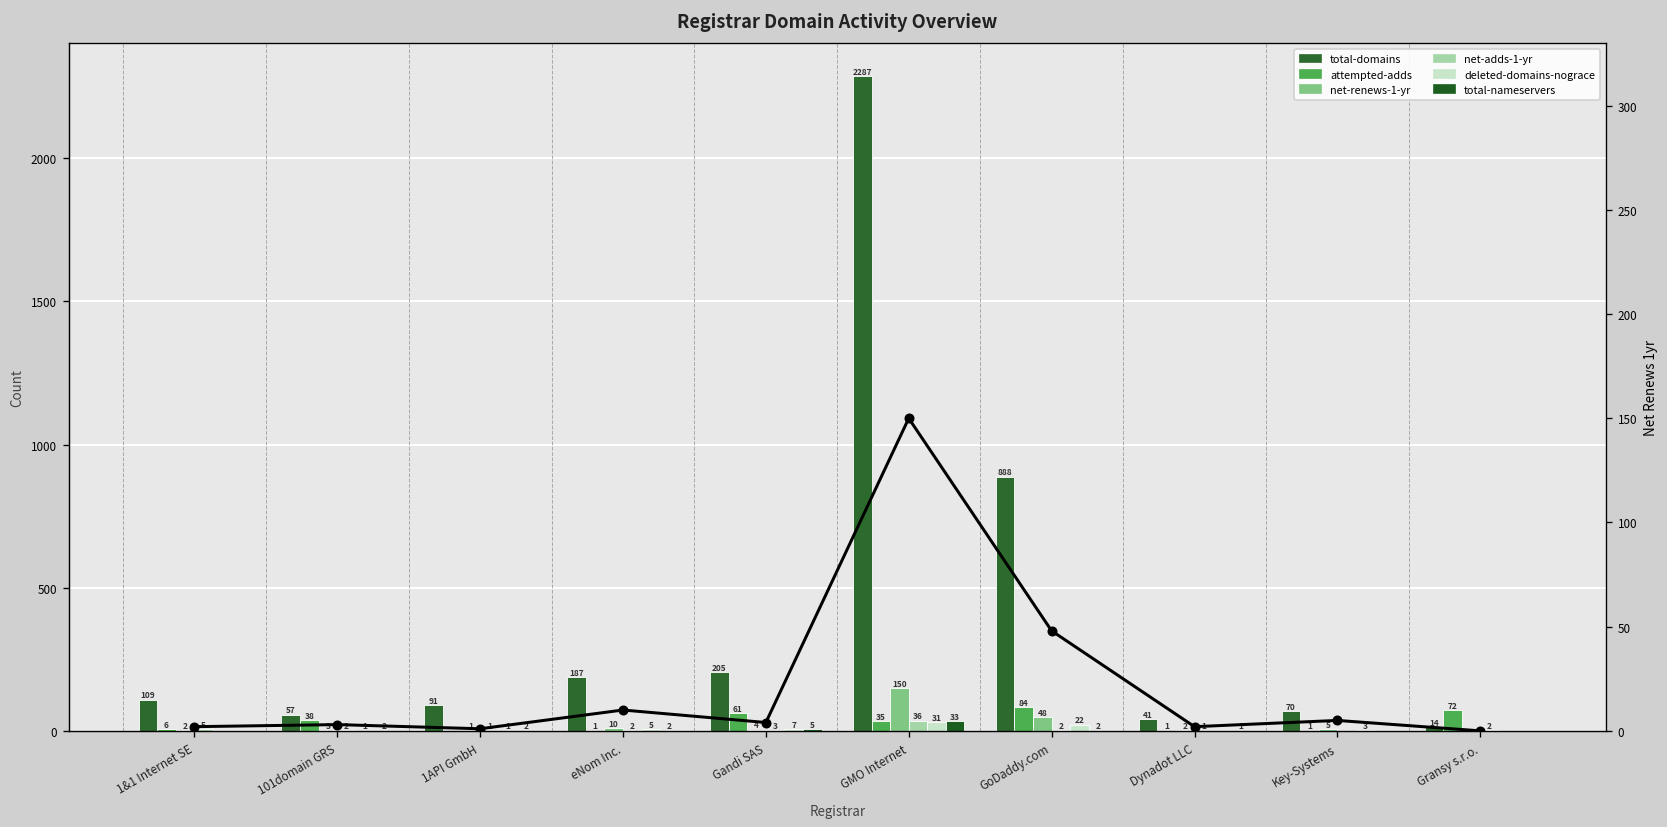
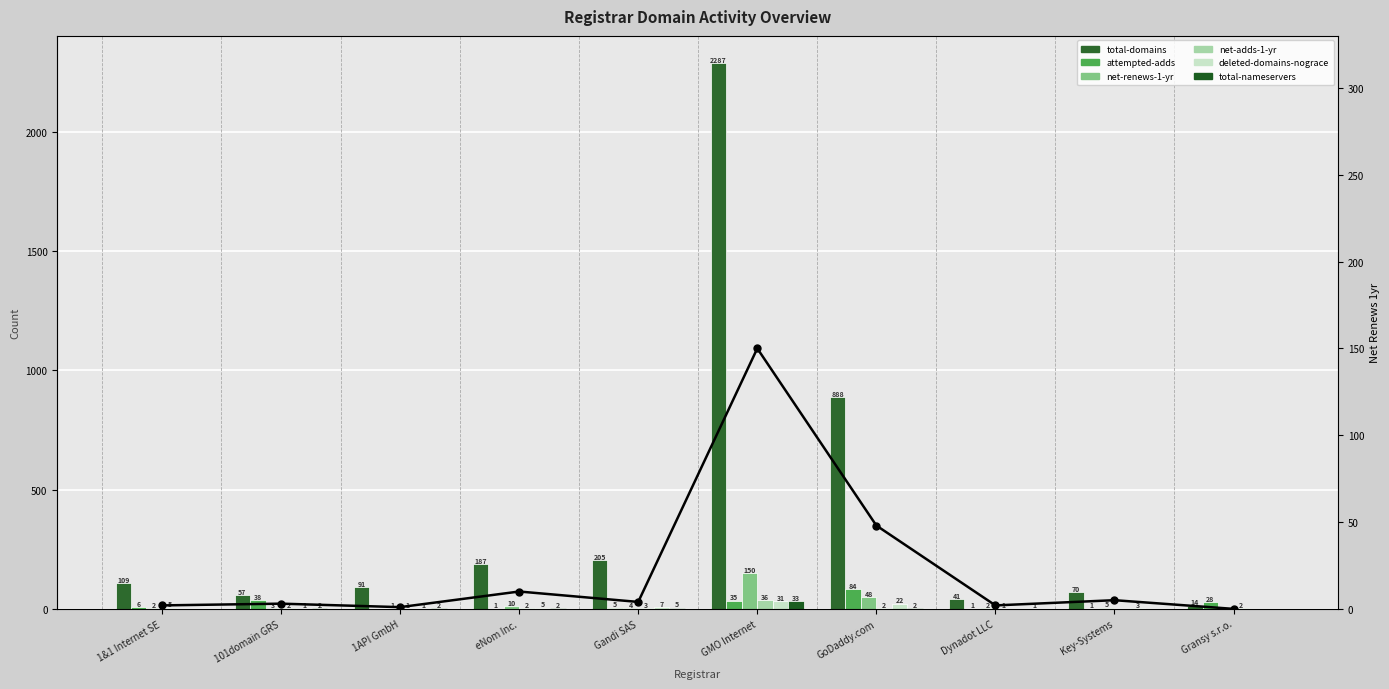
  {
    "attempted-adds": {
      "1&1 Internet SE": 6,
      "101domain GRS": 38,
      "eNom Inc.": 1,
-     "Gandi SAS": 61,
+     "Gandi SAS": 5,
      "GMO Internet": 35,
      "GoDaddy.com": 84,
      "Dynadot LLC": 1,
      "Key-Systems": 1,
-     "Gransy s.r.o.": 72
+     "Gransy s.r.o.": 28
    }
  }
